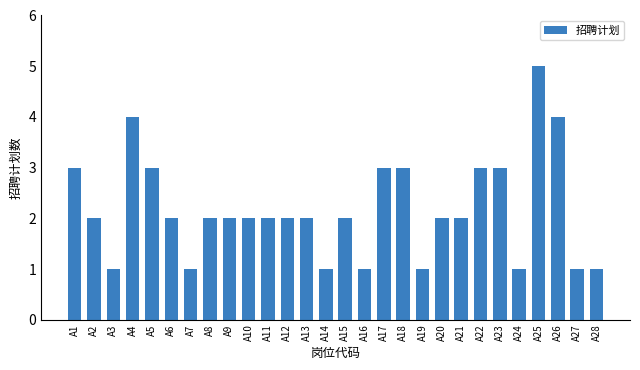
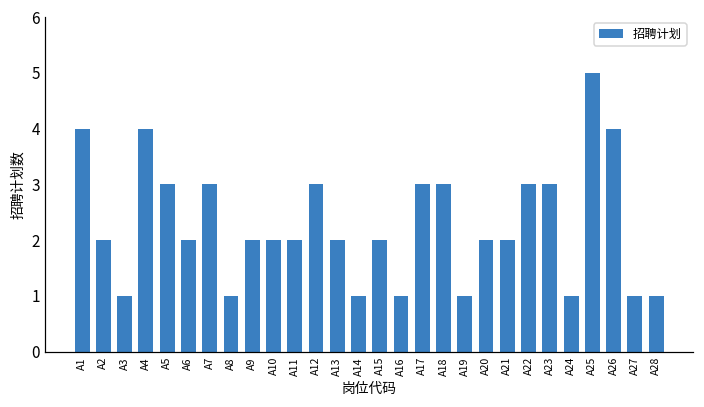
  {
-   "A1": 3,
+   "A1": 4,
    "A2": 2,
    "A3": 1,
    "A4": 4,
    "A5": 3,
    "A6": 2,
-   "A7": 1,
-   "A8": 2,
+   "A7": 3,
+   "A8": 1,
    "A9": 2,
    "A10": 2,
    "A11": 2,
-   "A12": 2,
+   "A12": 3,
    "A13": 2,
    "A14": 1,
    "A15": 2,
    "A16": 1,
    "A17": 3,
    "A18": 3,
    "A19": 1,
    "A20": 2,
    "A21": 2,
    "A22": 3,
    "A23": 3,
    "A24": 1,
    "A25": 5,
    "A26": 4,
    "A27": 1,
    "A28": 1
  }
